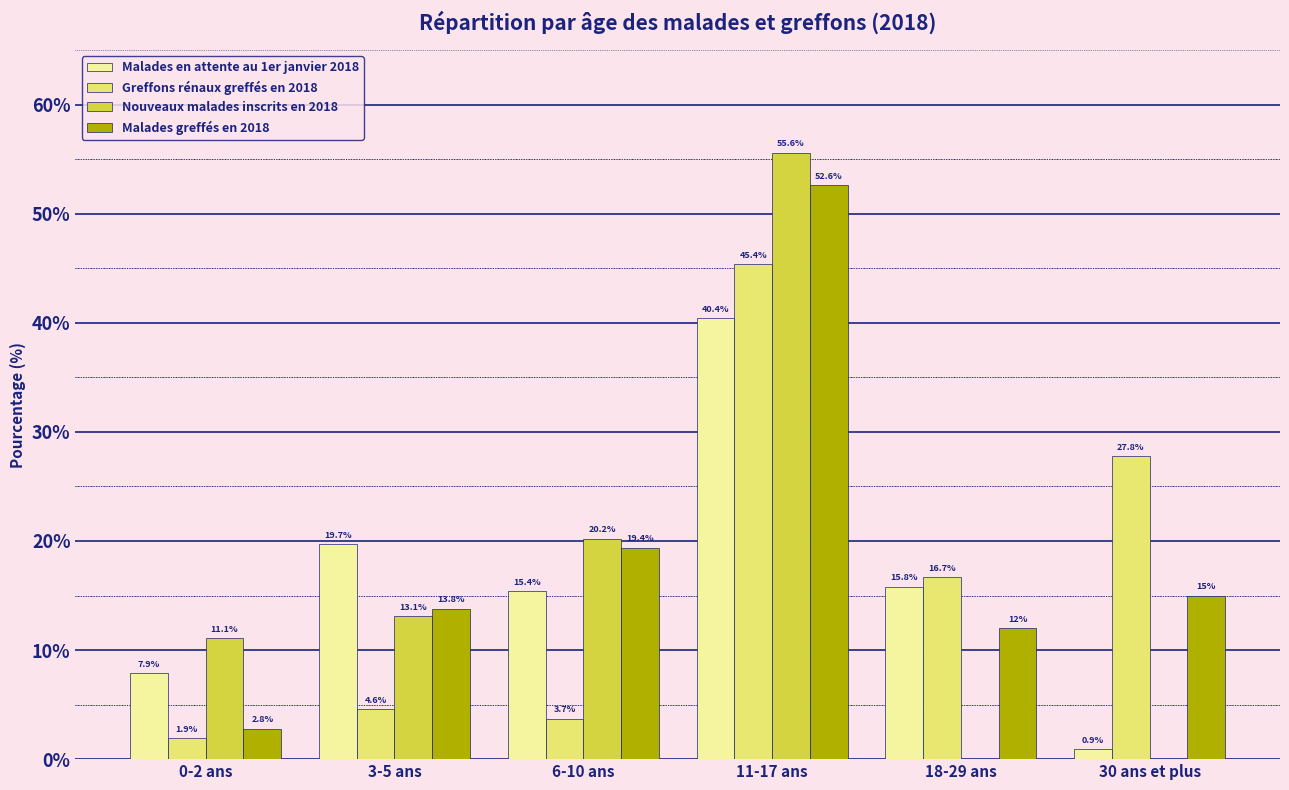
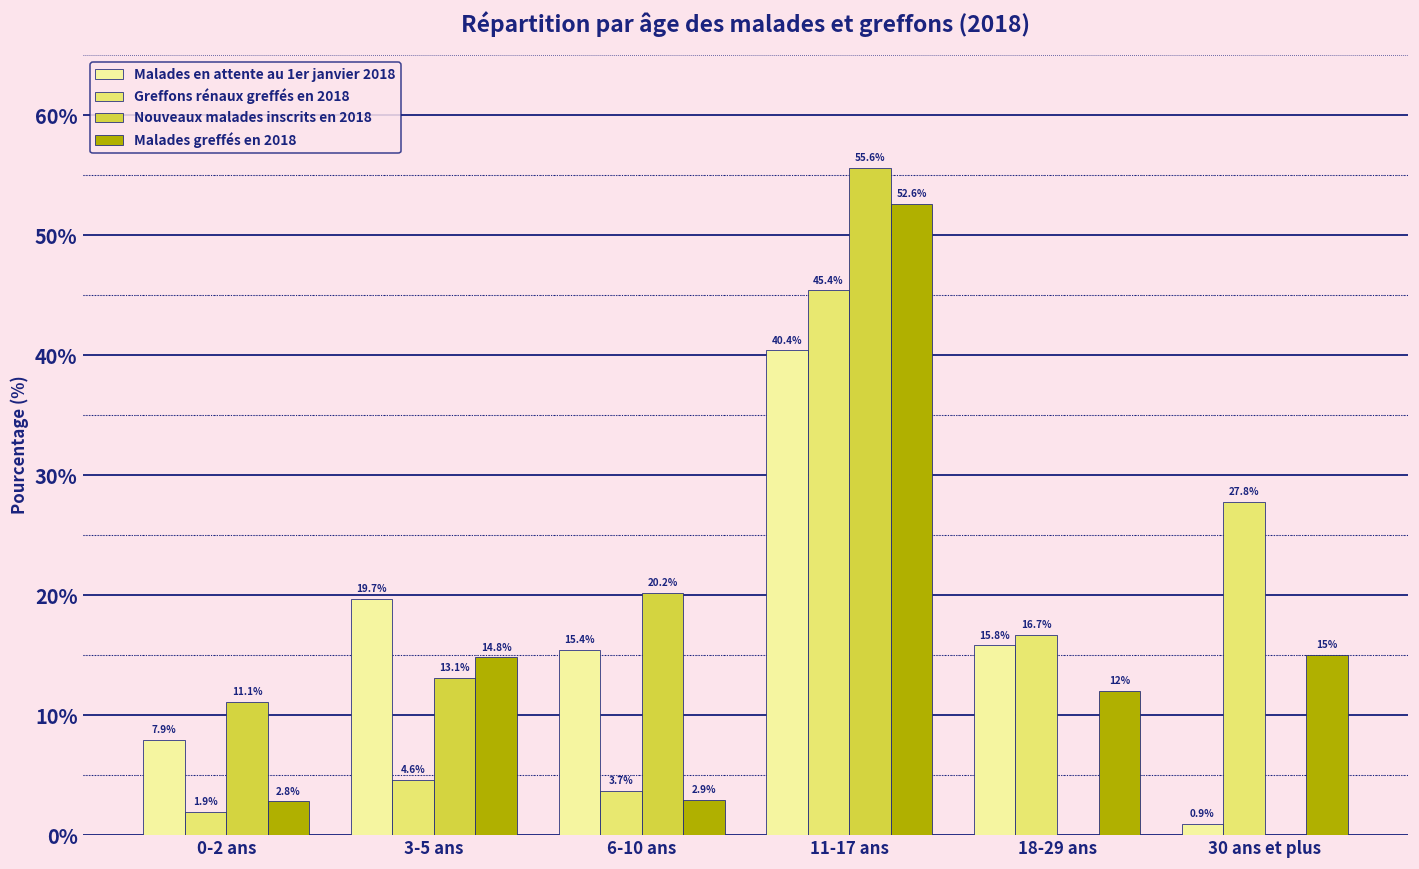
  {
    "Malades greffés en 2018": {
      "0-2 ans": "2.8%",
-     "3-5 ans": "13.8%",
-     "6-10 ans": "19.4%",
+     "3-5 ans": "14.8%",
+     "6-10 ans": "2.9%",
      "11-17 ans": "52.6%",
      "18-29 ans": "12%",
      "30 ans et plus": "15%"
    }
  }
